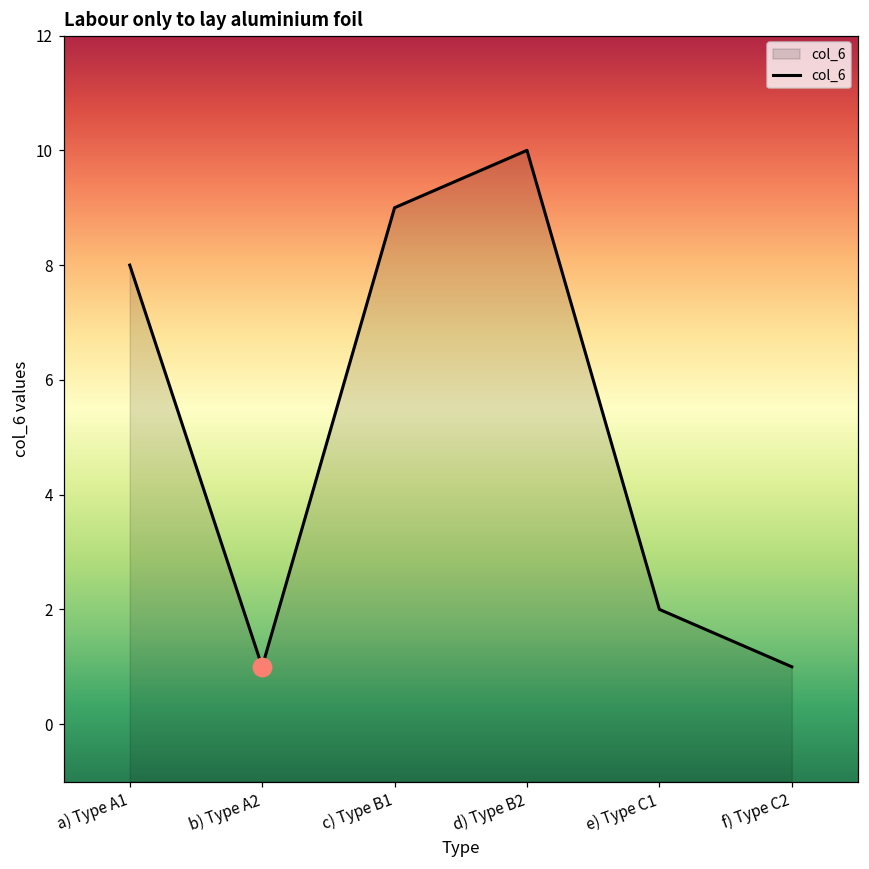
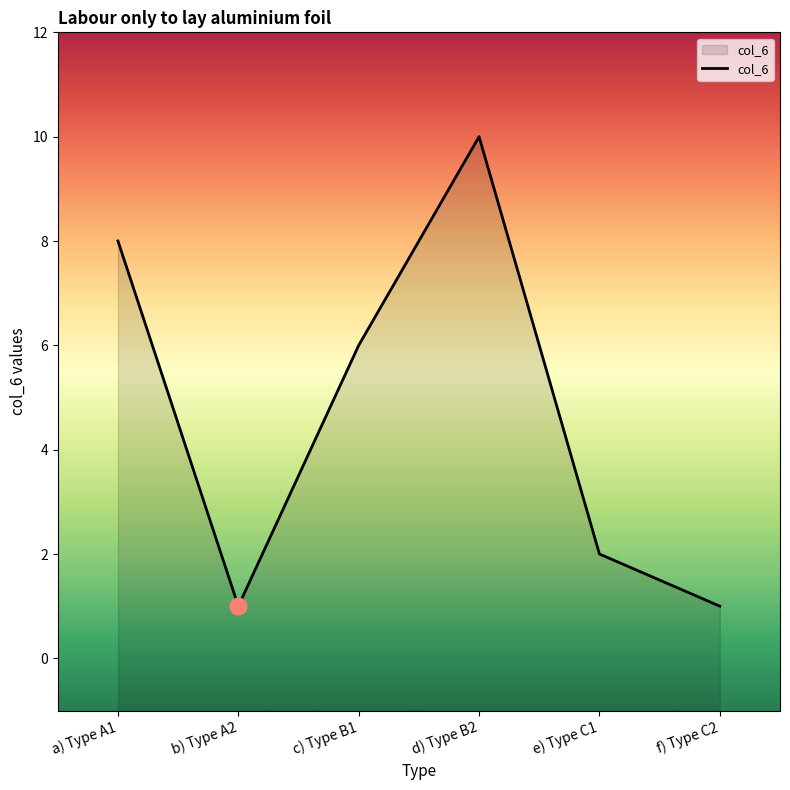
  {
    "col_6": {
      "a) Type A1": 8,
-     "c) Type B1": 9,
+     "c) Type B1": 6,
      "d) Type B2": 10,
      "e) Type C1": 2,
      "f) Type C2": 1
    }
  }
